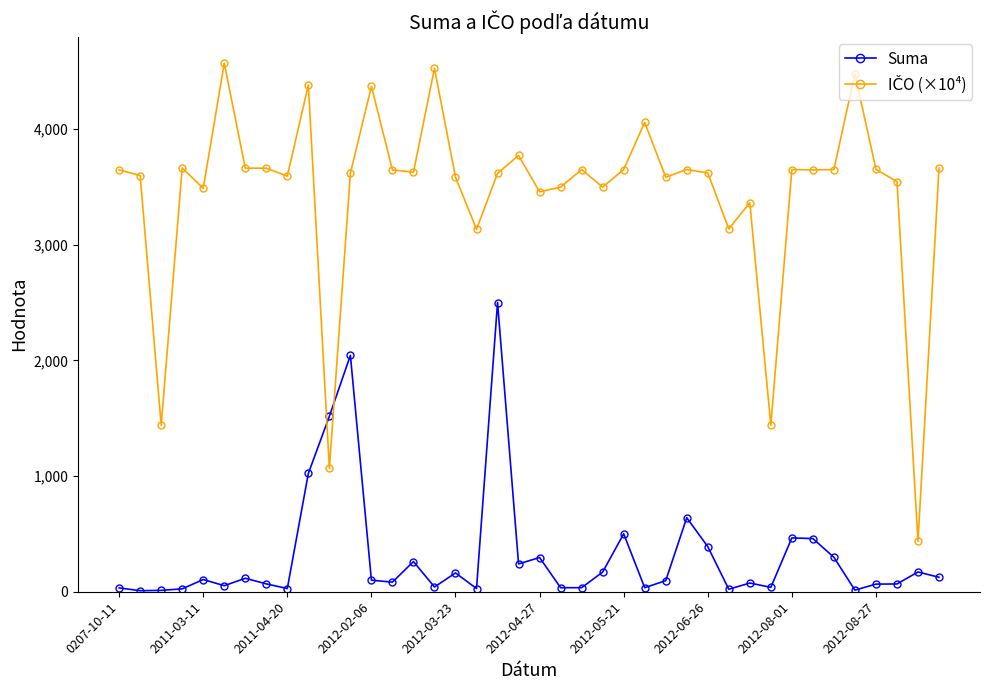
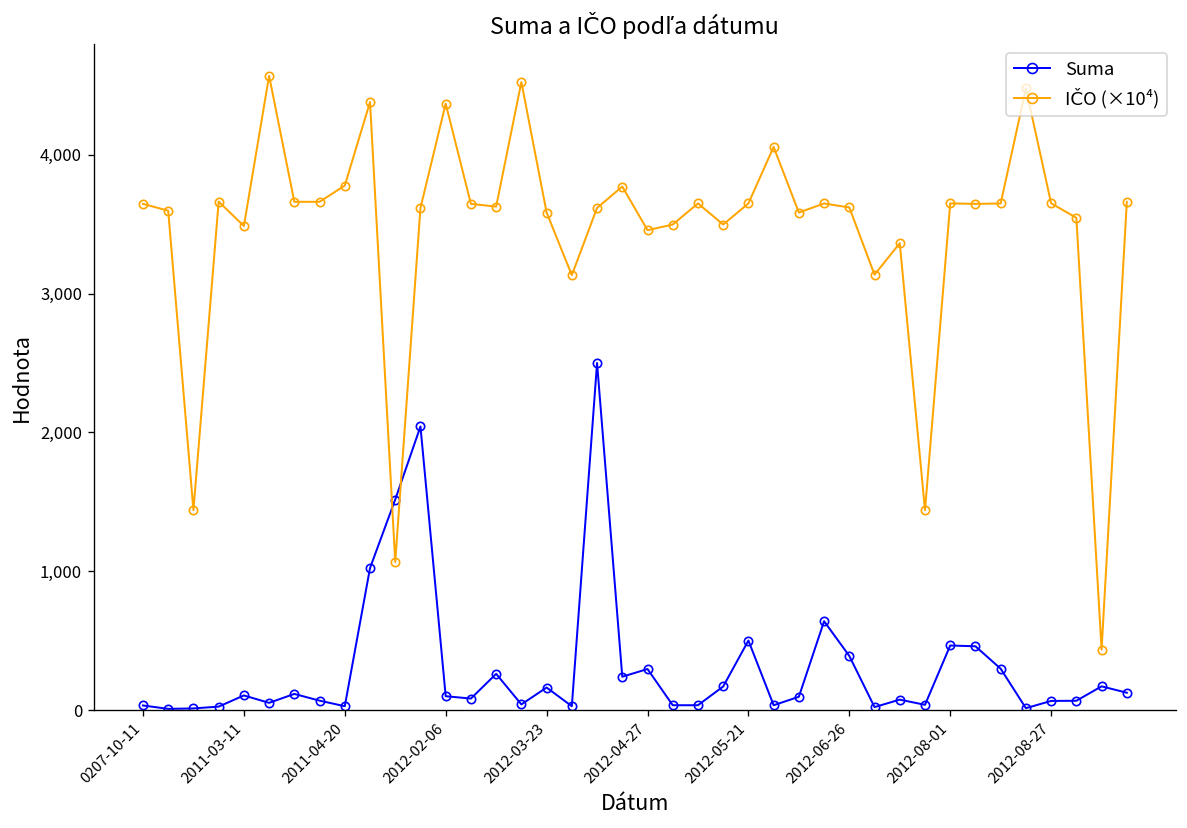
  {
    "Suma": {
      "0207-10-11": "30",
      "2011-03-11": "110",
      "2011-04-20": "30",
      "2012-02-06": "100",
      "2012-03-23": "160",
      "2012-05-21": "500",
      "2012-08-01": "470"
    },
    "IČO (×10⁴)": {
      "0207-10-11": "3,650",
      "2011-03-11": "3,490",
-     "2011-04-20": "3,590",
+     "2011-04-20": "3,780",
      "2012-02-06": "4,370",
      "2012-03-23": "3,580",
      "2012-05-21": "3,650",
      "2012-08-01": "3,650"
    }
  }
